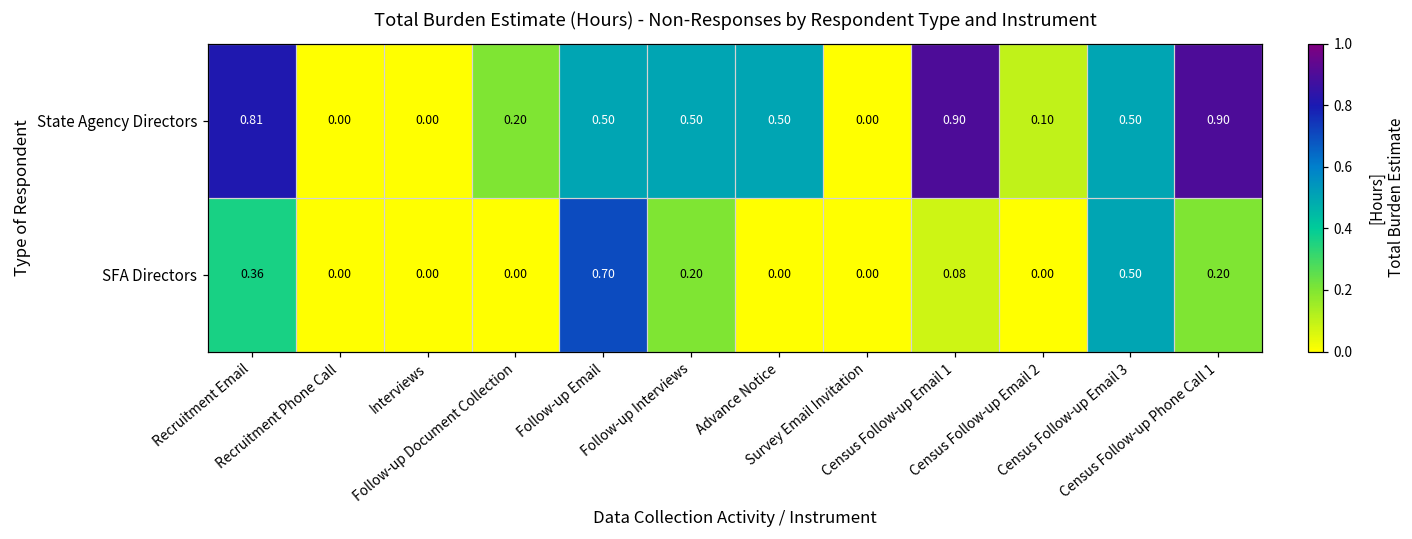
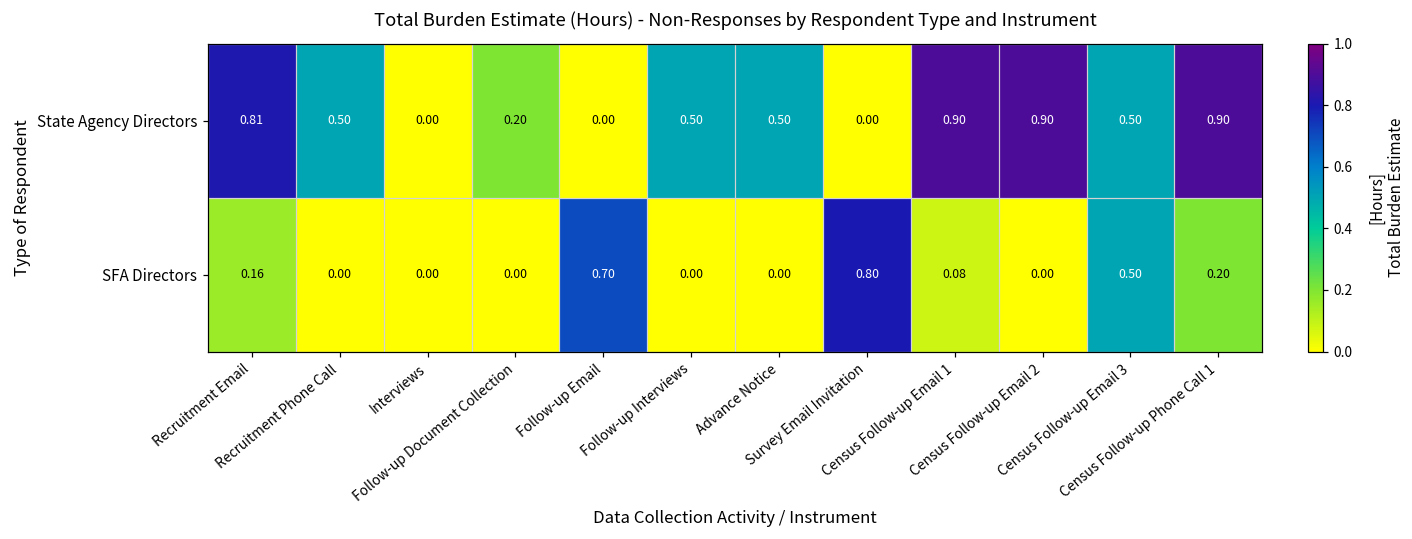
  {
    "State Agency Directors": {
      "Recruitment Email": 0.81,
-     "Recruitment Phone Call": 0.00,
+     "Recruitment Phone Call": 0.50,
      "Interviews": 0.00,
      "Follow-up Document Collection": 0.20,
-     "Follow-up Email": 0.50,
+     "Follow-up Email": 0.00,
      "Follow-up Interviews": 0.50,
      "Advance Notice": 0.50,
      "Survey Email Invitation": 0.00,
      "Census Follow-up Email 1": 0.90,
-     "Census Follow-up Email 2": 0.10,
+     "Census Follow-up Email 2": 0.90,
      "Census Follow-up Email 3": 0.50,
      "Census Follow-up Phone Call 1": 0.90
    },
    "SFA Directors": {
-     "Recruitment Email": 0.36,
+     "Recruitment Email": 0.16,
      "Recruitment Phone Call": 0.00,
      "Interviews": 0.00,
      "Follow-up Document Collection": 0.00,
      "Follow-up Email": 0.70,
-     "Follow-up Interviews": 0.20,
+     "Follow-up Interviews": 0.00,
      "Advance Notice": 0.00,
-     "Survey Email Invitation": 0.00,
+     "Survey Email Invitation": 0.80,
      "Census Follow-up Email 1": 0.08,
      "Census Follow-up Email 2": 0.00,
      "Census Follow-up Email 3": 0.50,
      "Census Follow-up Phone Call 1": 0.20
    }
  }
